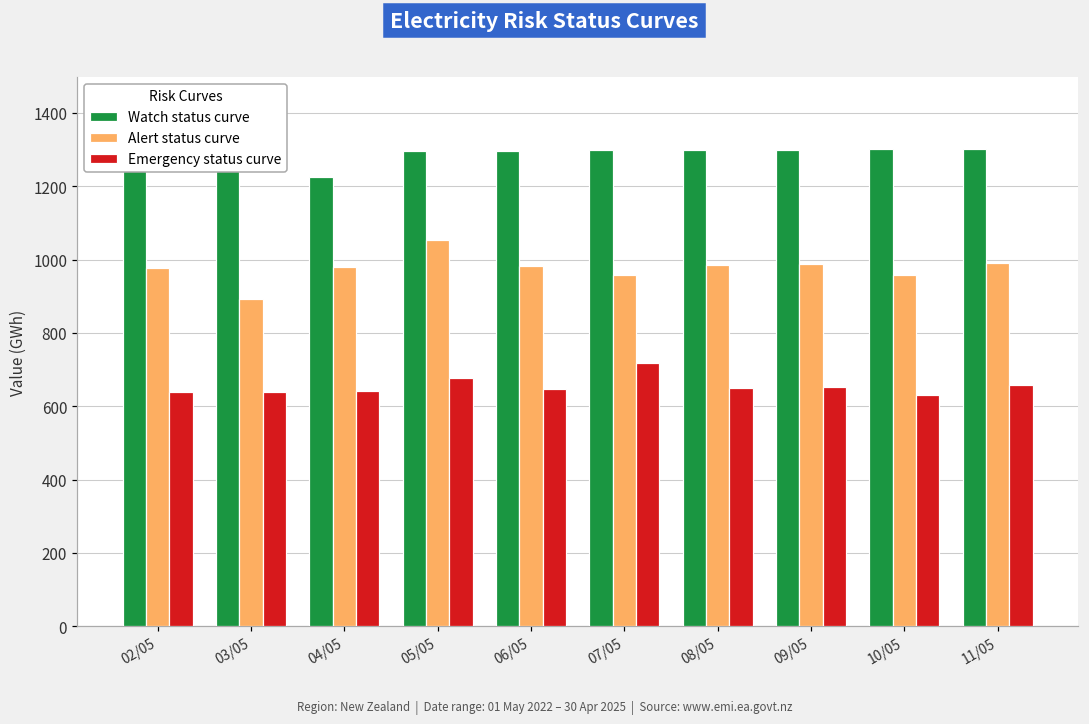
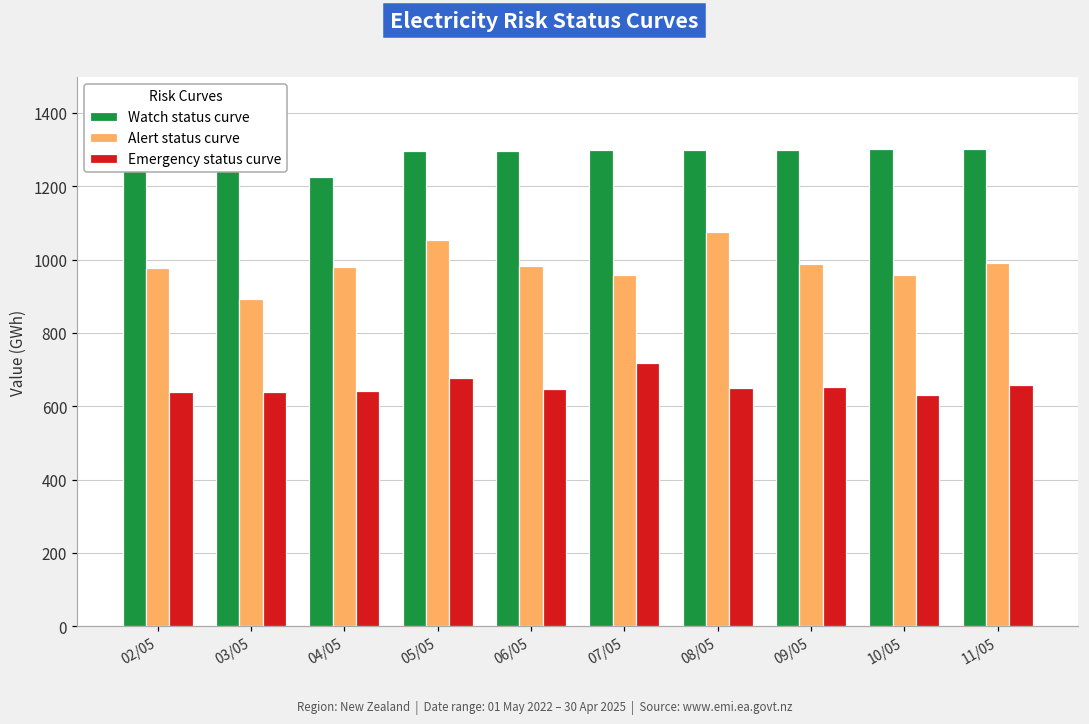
  {
    "Watch status curve": {
      "04/05": 1230,
      "05/05": 1300,
      "06/05": 1300,
      "07/05": 1300,
      "08/05": 1300,
      "09/05": 1300,
      "10/05": 1300,
      "11/05": 1300
    },
    "Alert status curve": {
      "02/05": 980,
      "03/05": 890,
      "04/05": 980,
      "05/05": 1050,
      "06/05": 980,
      "07/05": 960,
-     "08/05": 990,
+     "08/05": 1070,
      "09/05": 990,
      "10/05": 960,
      "11/05": 990
    },
    "Emergency status curve": {
      "02/05": 640,
      "03/05": 640,
      "04/05": 640,
      "05/05": 680,
      "06/05": 650,
      "07/05": 720,
      "08/05": 650,
      "09/05": 650,
      "10/05": 630,
      "11/05": 660
    }
  }
